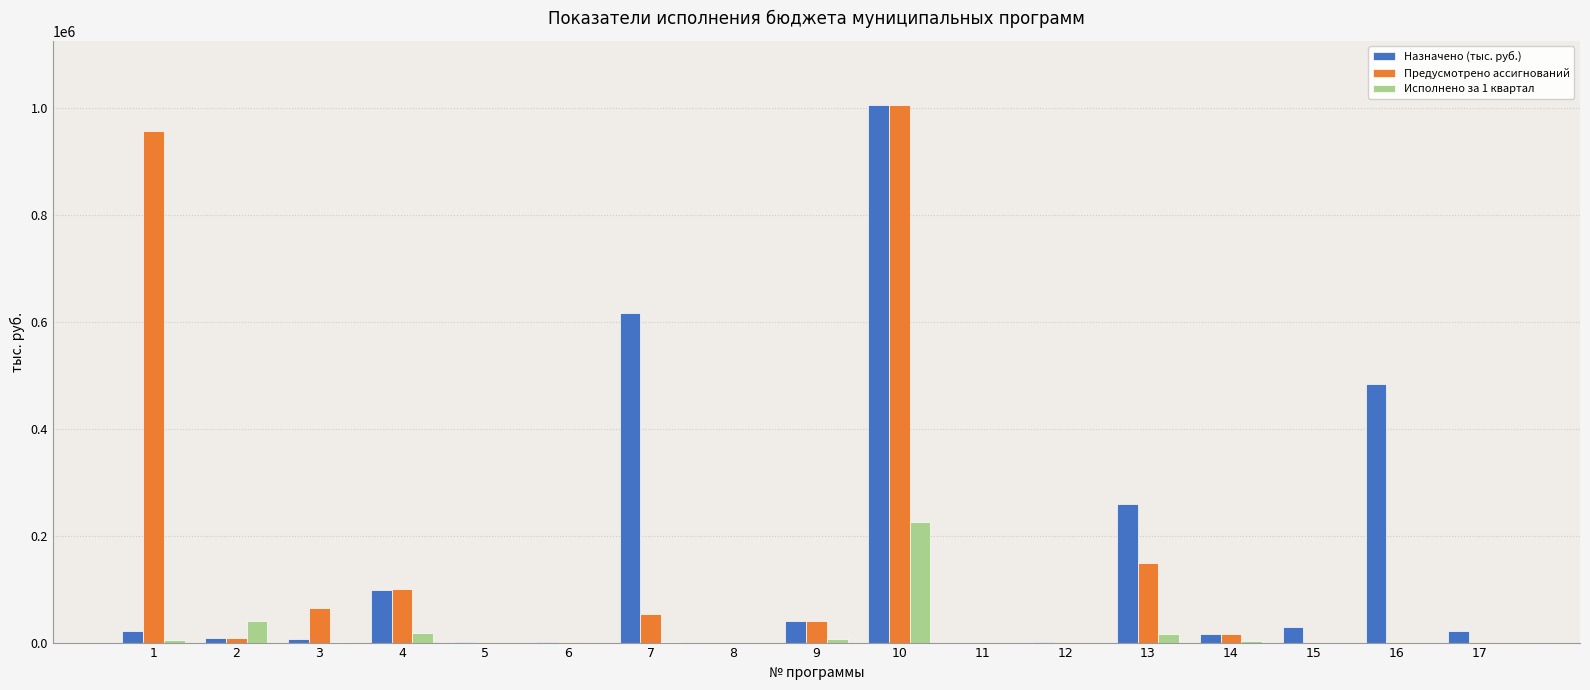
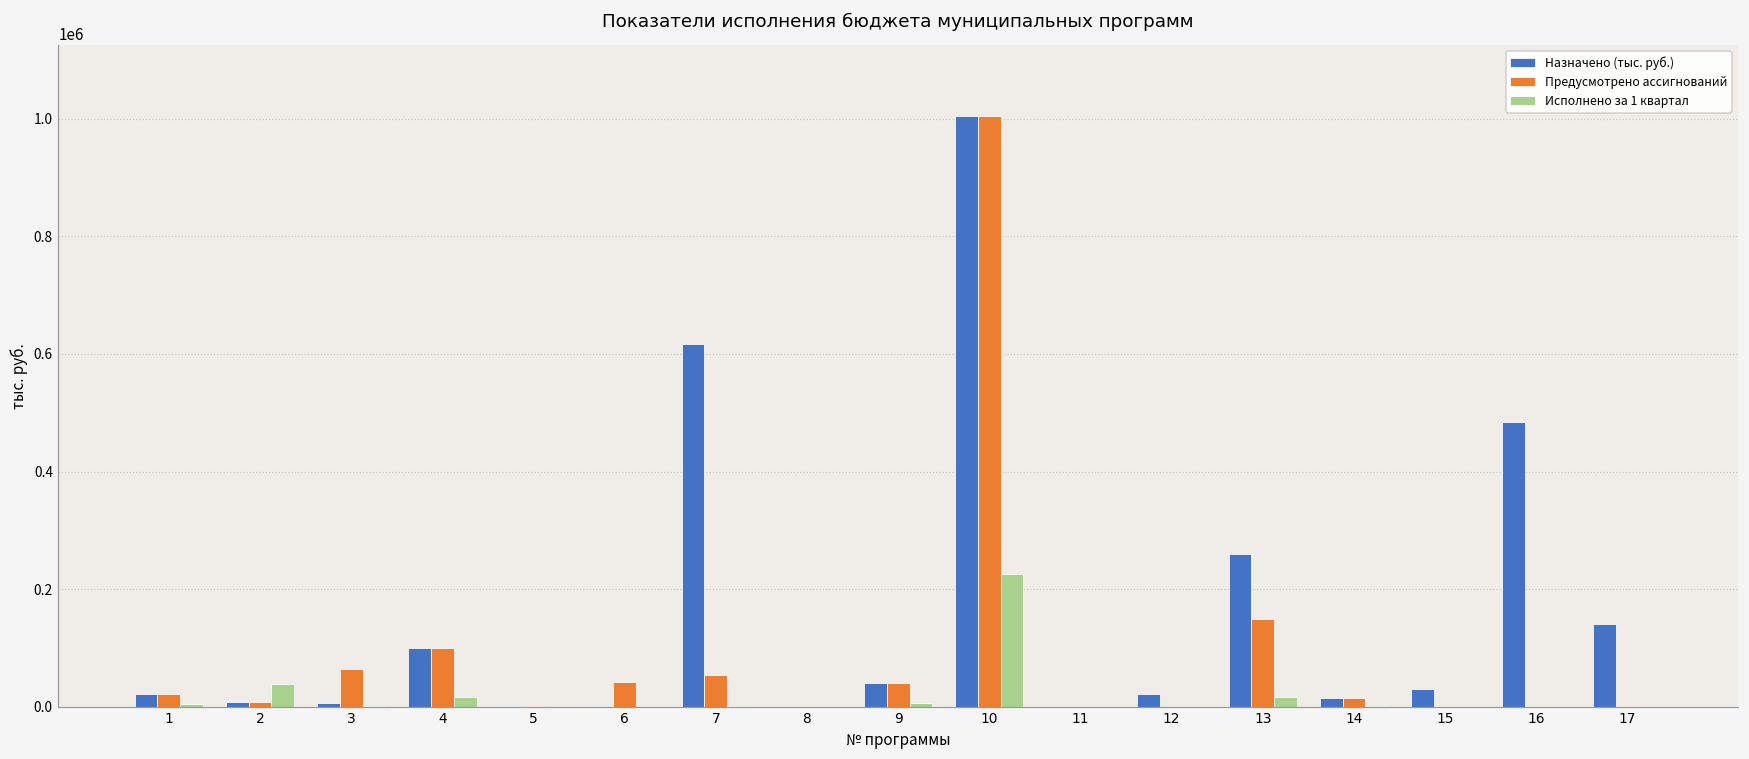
  {
    "Назначено (тыс. руб.)": {
      "1": 20000,
      "2": 10000,
      "3": 10000,
      "4": 100000,
      "7": 620000,
      "9": 40000,
      "10": 1000000,
-     "12": 0,
+     "12": 20000,
      "13": 260000,
      "14": 20000,
      "15": 30000,
      "16": 480000,
-     "17": 20000
+     "17": 140000
    },
    "Предусмотрено ассигнований": {
-     "1": 960000,
+     "1": 20000,
      "2": 10000,
      "3": 70000,
      "4": 100000,
-     "6": 0,
+     "6": 40000,
      "7": 50000,
      "9": 40000,
      "10": 1000000,
      "13": 150000,
      "14": 20000
    },
    "Исполнено за 1 квартал": {
      "2": 40000,
      "4": 20000,
      "8": 0,
      "9": 10000,
      "10": 230000,
      "11": 0,
      "12": 0,
      "13": 20000,
      "15": 0,
      "16": 0
    }
  }
